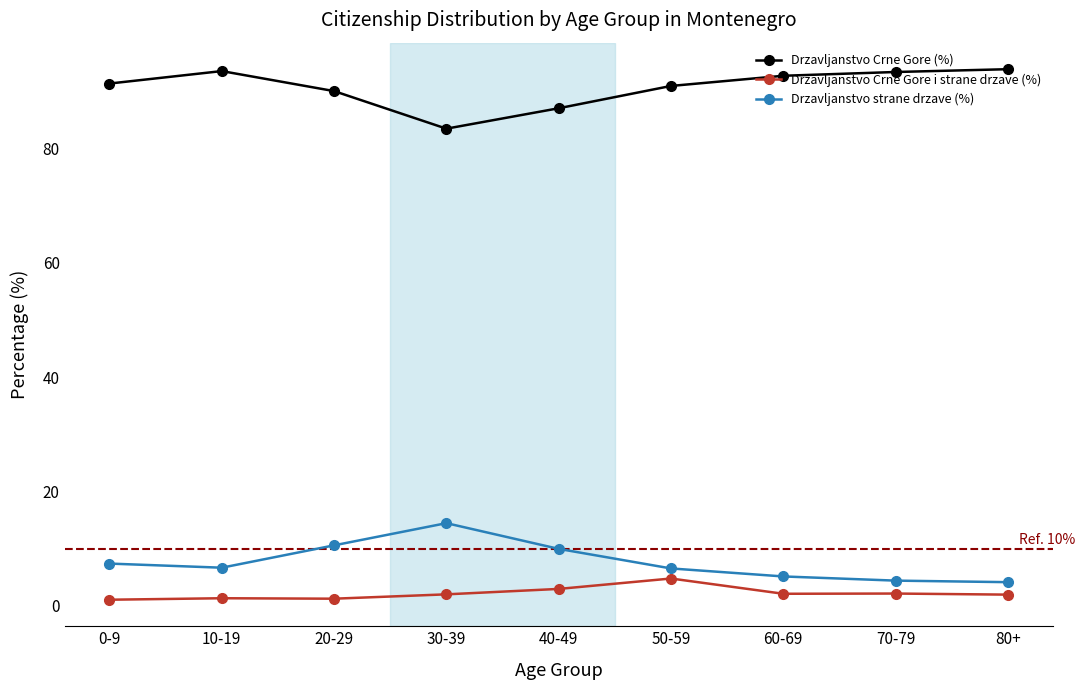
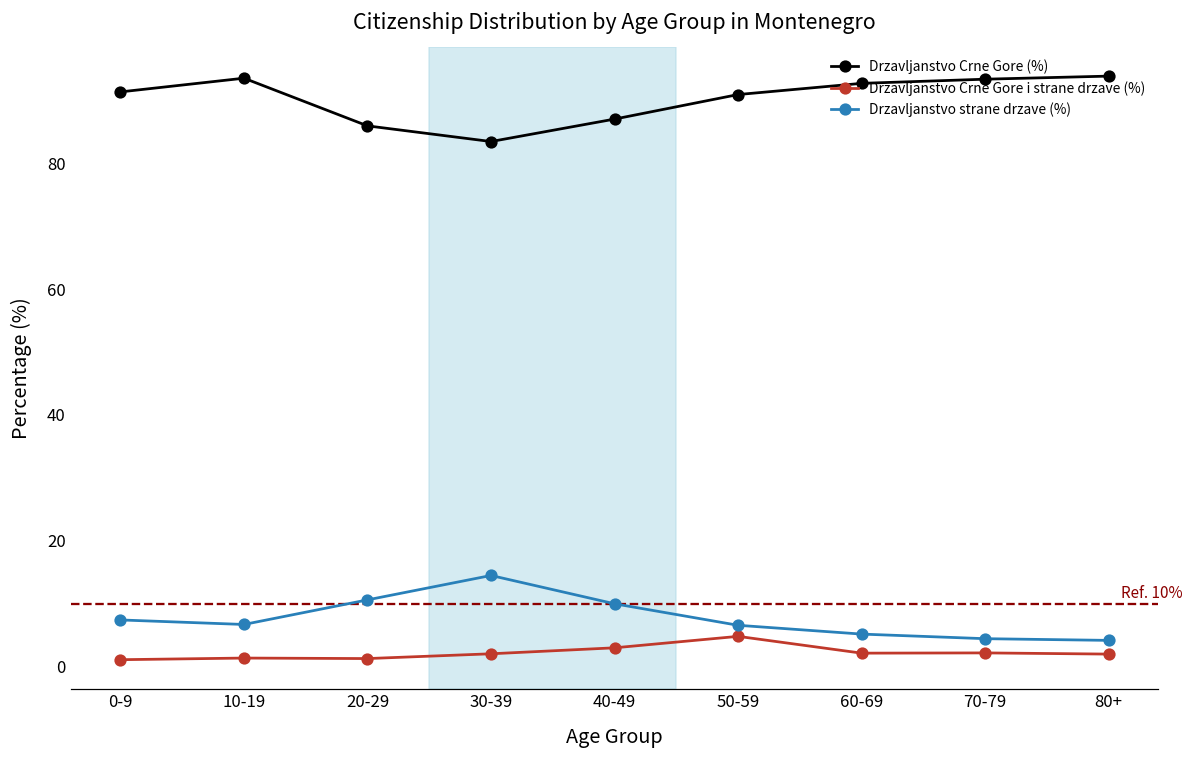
  {
    "Drzavljanstvo Crne Gore (%)": {
      "0-9": 91,
      "10-19": 94,
-     "20-29": 90,
+     "20-29": 86,
      "30-39": 83,
      "40-49": 87,
      "50-59": 91,
      "60-69": 93,
      "70-79": 93,
      "80+": 94
    },
    "Drzavljanstvo Crne Gore i strane drzave (%)": {
      "0-9": 1,
      "10-19": 1,
      "20-29": 1,
      "30-39": 2,
      "40-49": 3,
      "50-59": 5,
      "60-69": 2,
      "70-79": 2,
      "80+": 2
    },
    "Drzavljanstvo strane drzave (%)": {
      "0-9": 7,
      "10-19": 7,
      "20-29": 11,
      "30-39": 14,
      "40-49": 10,
      "50-59": 7,
      "60-69": 5,
      "70-79": 4,
      "80+": 4
    }
  }
